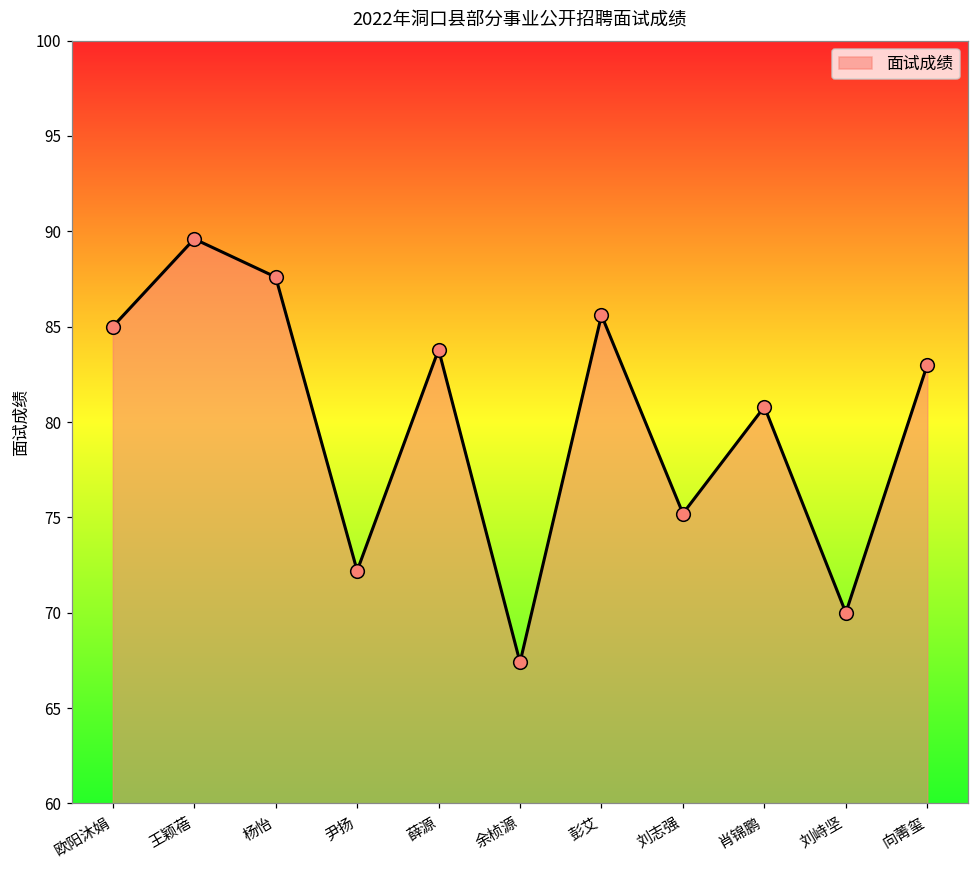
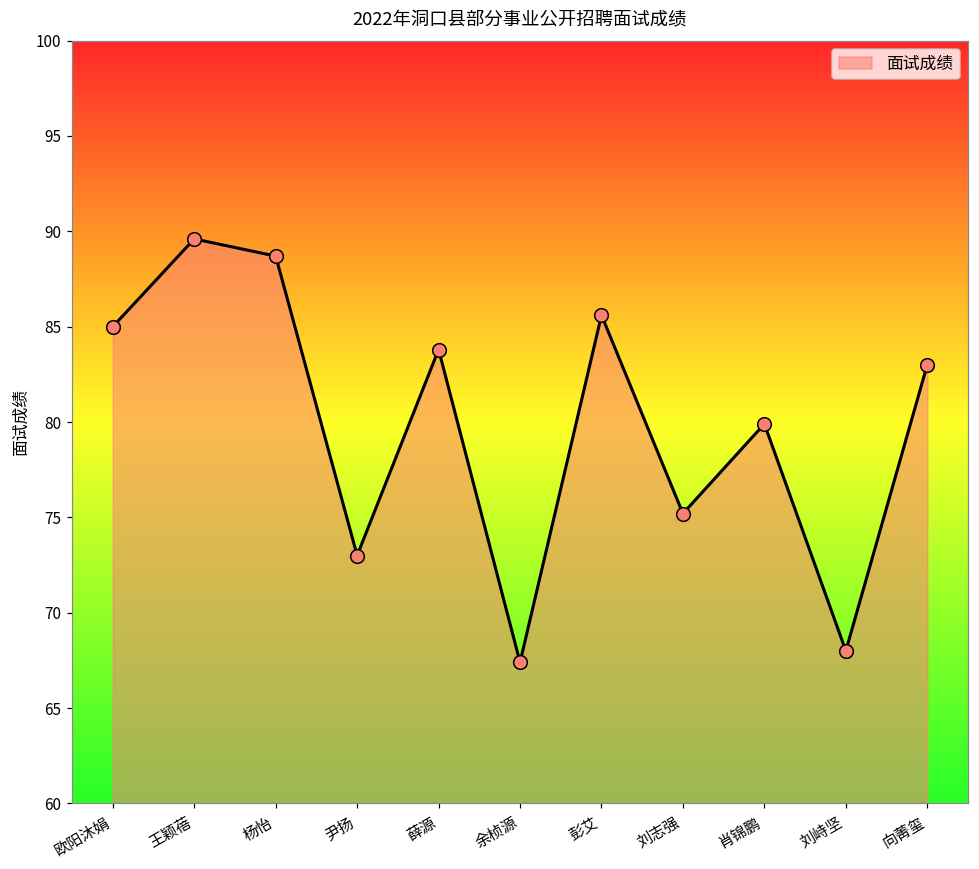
  {
    "欧阳沐娟": 85.0,
    "王颖蓓": 89.6,
-   "杨怡": 87.6,
-   "尹扬": 72.2,
+   "杨怡": 88.7,
+   "尹扬": 73.0,
    "薛源": 83.8,
    "余桢源": 67.4,
    "彭艾": 85.6,
    "刘志强": 75.2,
-   "肖锦鹏": 80.8,
-   "刘峙坚": 70,
+   "肖锦鹏": 79.9,
+   "刘峙坚": 68,
    "向菁玺": 83.0
  }
